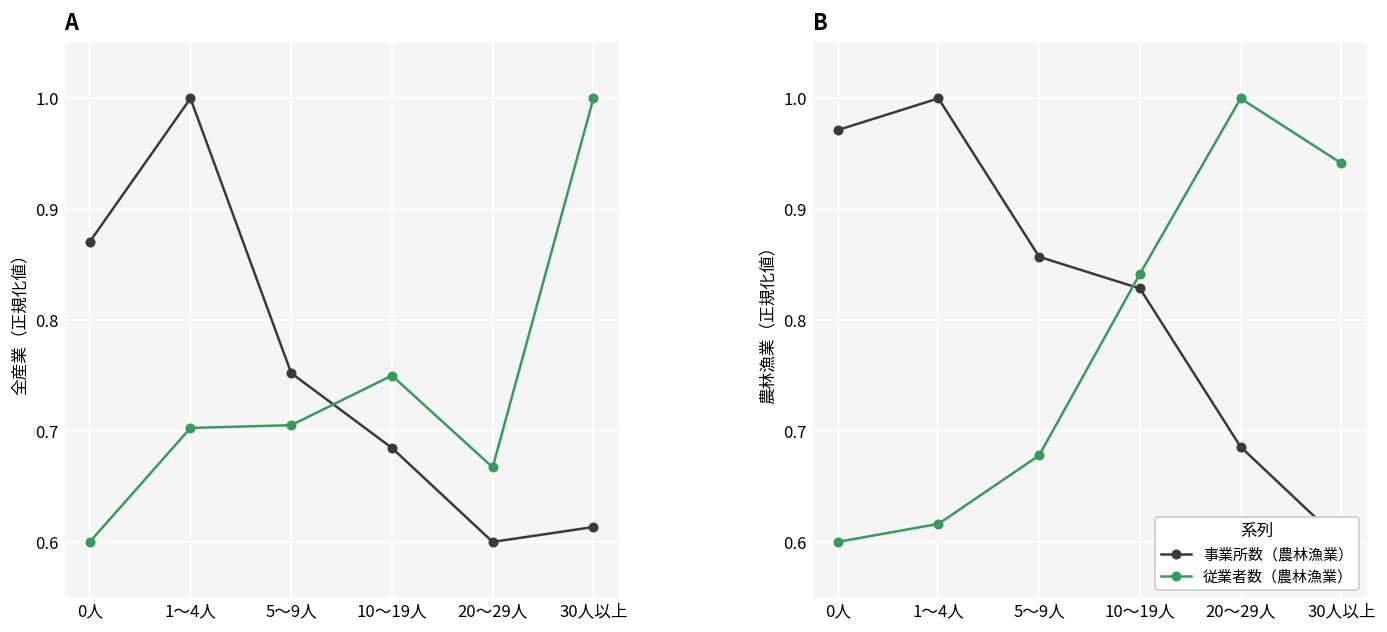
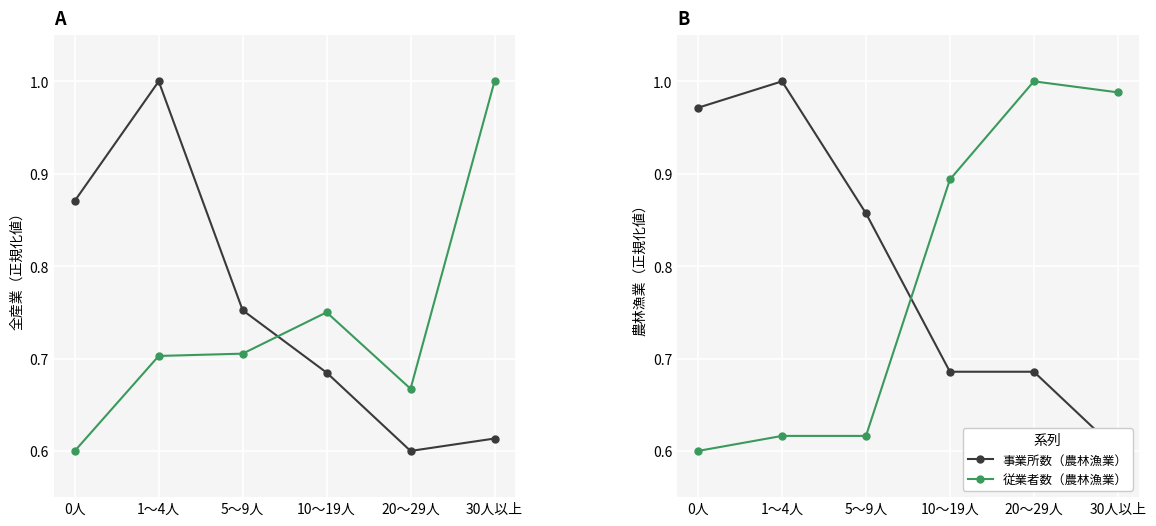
  {
    "B": {
      "事業所数（農林漁業）": {
        "0人": 0.97,
        "1～4人": 1.00,
        "5～9人": 0.86,
-       "10～19人": 0.83,
+       "10～19人": 0.69,
        "20～29人": 0.69
      },
      "従業者数（農林漁業）": {
        "0人": 0.60,
        "1～4人": 0.62,
-       "5～9人": 0.68,
-       "10～19人": 0.84,
+       "5～9人": 0.62,
+       "10～19人": 0.89,
        "20～29人": 1.00,
-       "30人以上": 0.94
+       "30人以上": 0.99
      }
    }
  }
